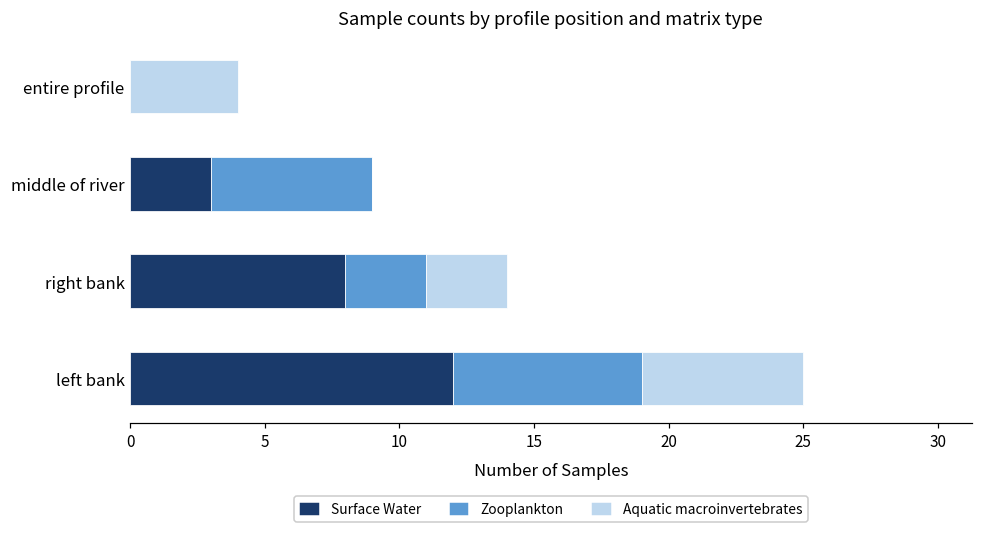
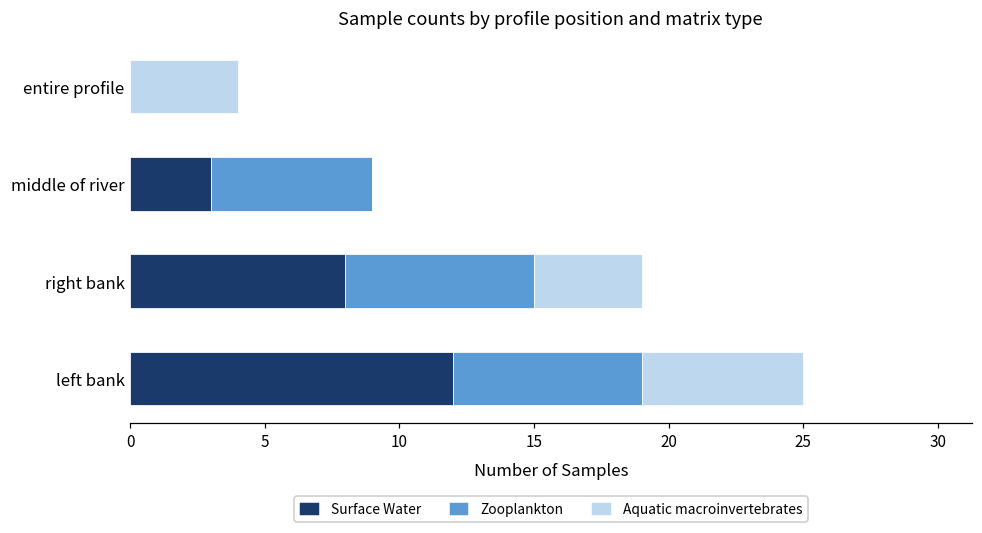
  {
    "Surface Water": {
      "entire profile": 0,
      "middle of river": 3,
      "right bank": 8,
      "left bank": 12
    },
    "Zooplankton": {
      "entire profile": 0,
      "middle of river": 6,
-     "right bank": 3,
+     "right bank": 7,
      "left bank": 7
    },
    "Aquatic macroinvertebrates": {
      "entire profile": 4,
      "middle of river": 0,
-     "right bank": 3,
+     "right bank": 4,
      "left bank": 6
    }
  }
